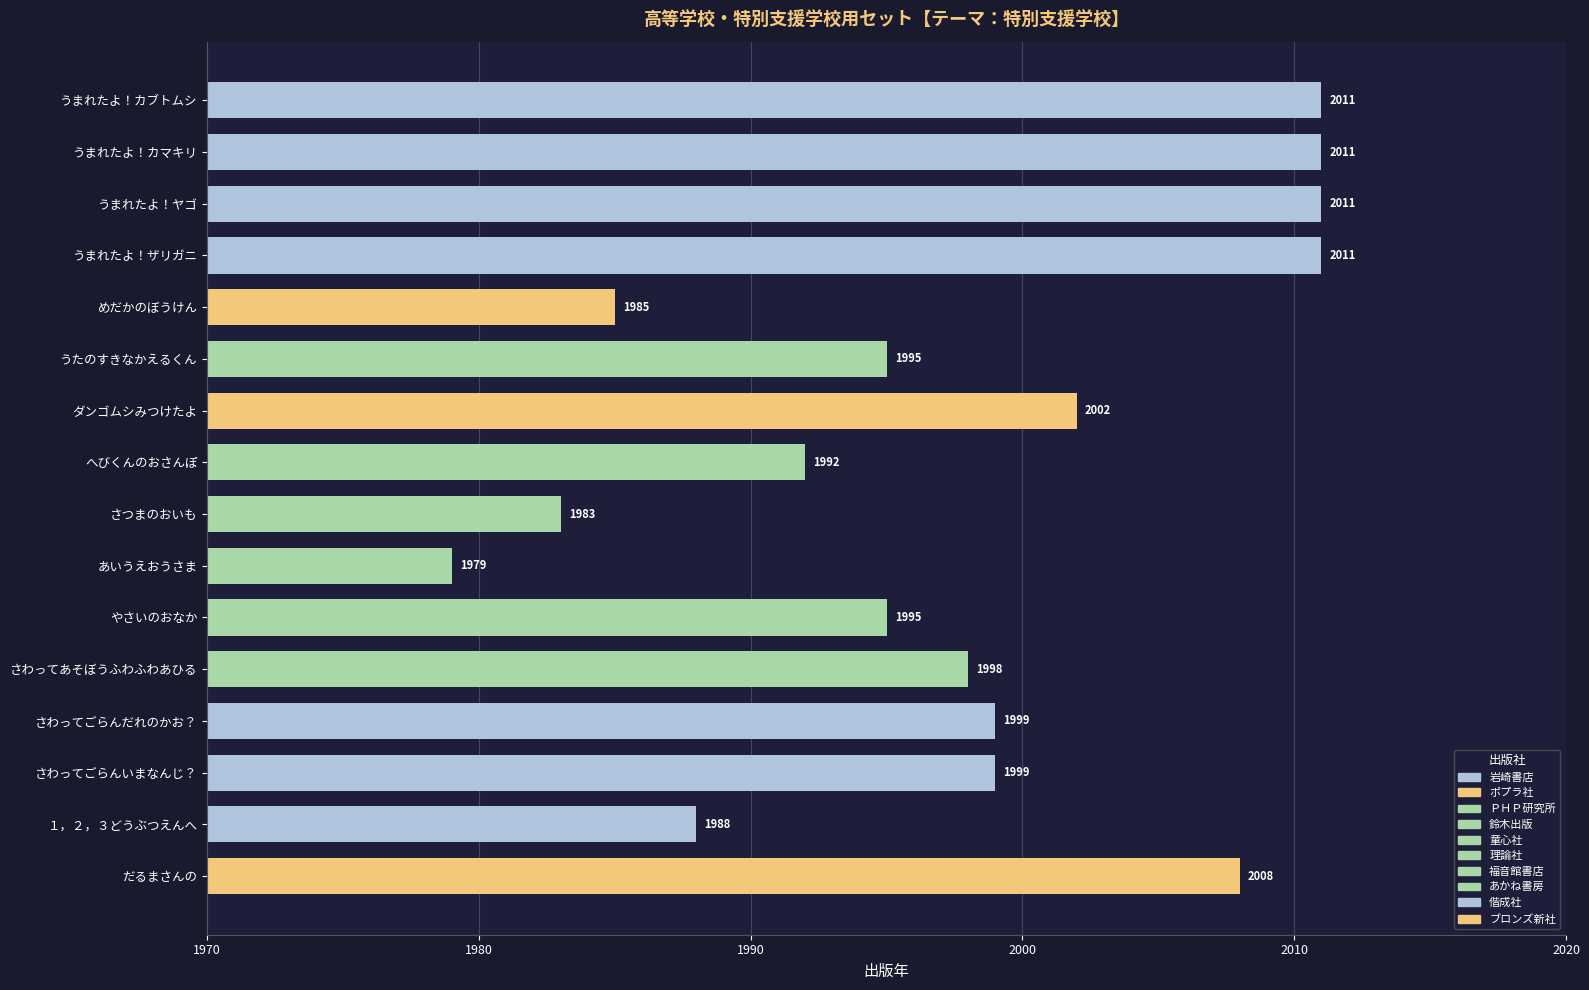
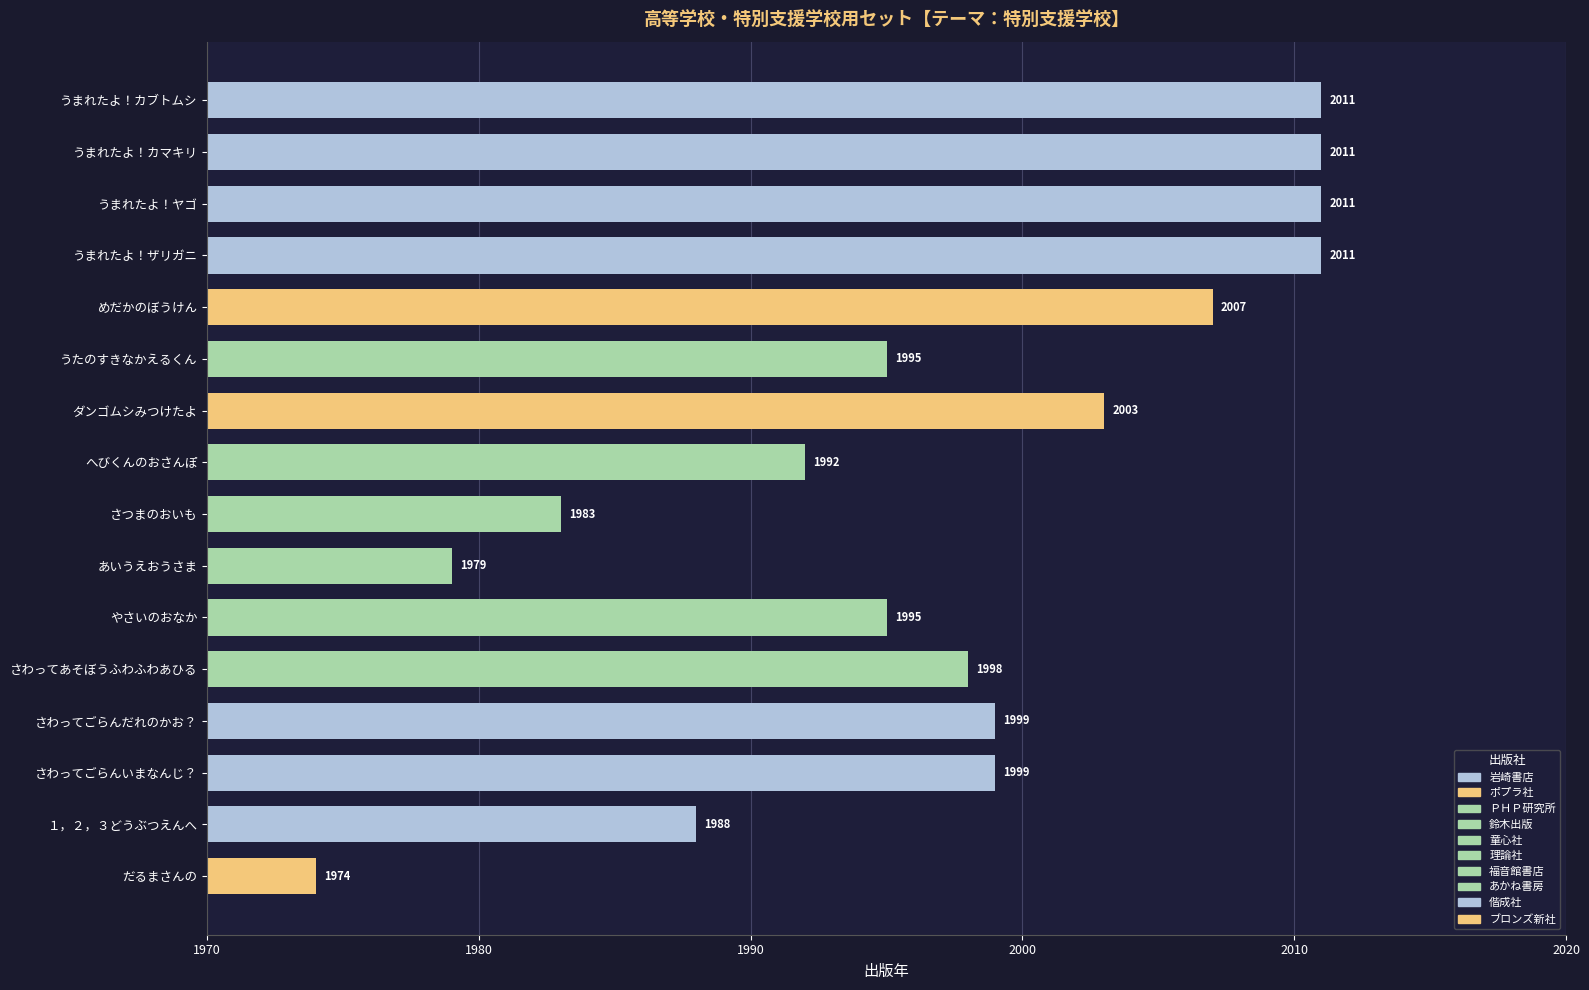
  {
    "うまれたよ！カブトムシ": 2011,
    "うまれたよ！カマキリ": 2011,
    "うまれたよ！ヤゴ": 2011,
    "うまれたよ！ザリガニ": 2011,
-   "めだかのぼうけん": 1985,
+   "めだかのぼうけん": 2007,
    "うたのすきなかえるくん": 1995,
-   "ダンゴムシみつけたよ": 2002,
+   "ダンゴムシみつけたよ": 2003,
    "へびくんのおさんぽ": 1992,
    "さつまのおいも": 1983,
    "あいうえおうさま": 1979,
    "やさいのおなか": 1995,
    "さわってあそぼうふわふわあひる": 1998,
    "さわってごらんだれのかお？": 1999,
    "さわってごらんいまなんじ？": 1999,
    "１，２，３どうぶつえんへ": 1988,
-   "だるまさんの": 2008
+   "だるまさんの": 1974
  }
